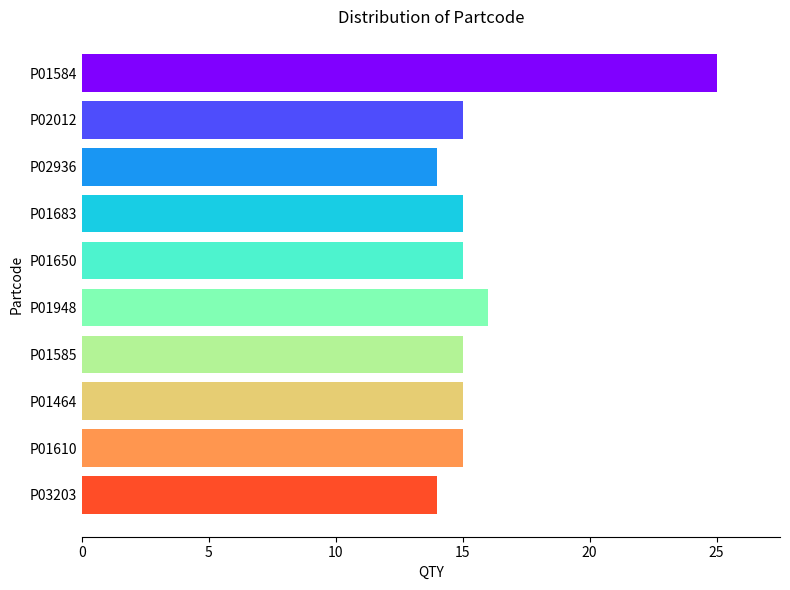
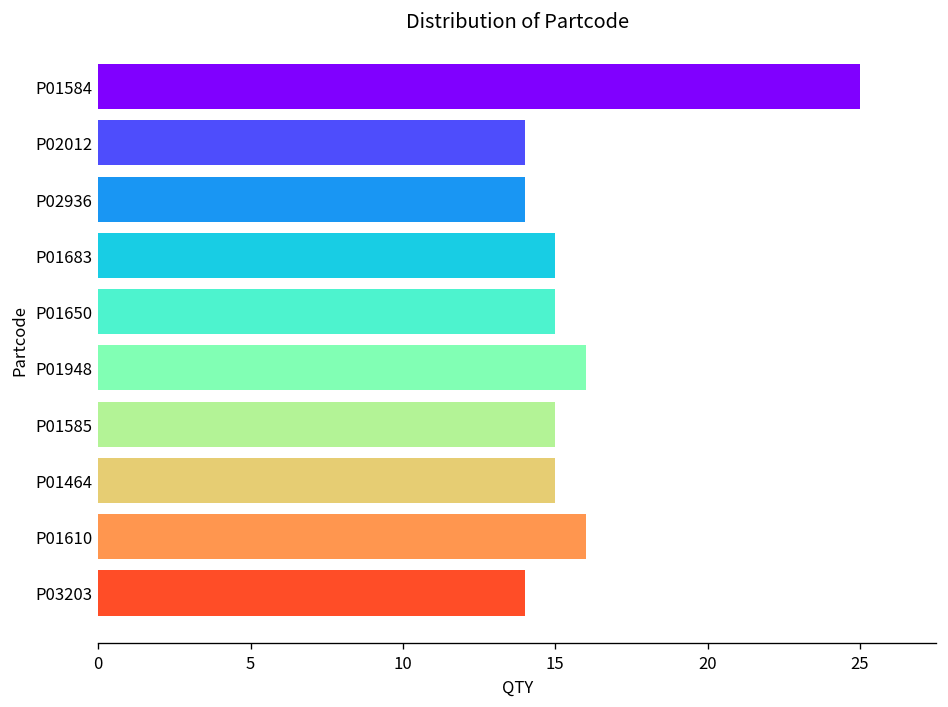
  {
    "P01584": 25,
-   "P02012": 15,
+   "P02012": 14,
    "P02936": 14,
    "P01683": 15,
    "P01650": 15,
    "P01948": 16,
    "P01585": 15,
    "P01464": 15,
-   "P01610": 15,
+   "P01610": 16,
    "P03203": 14
  }
